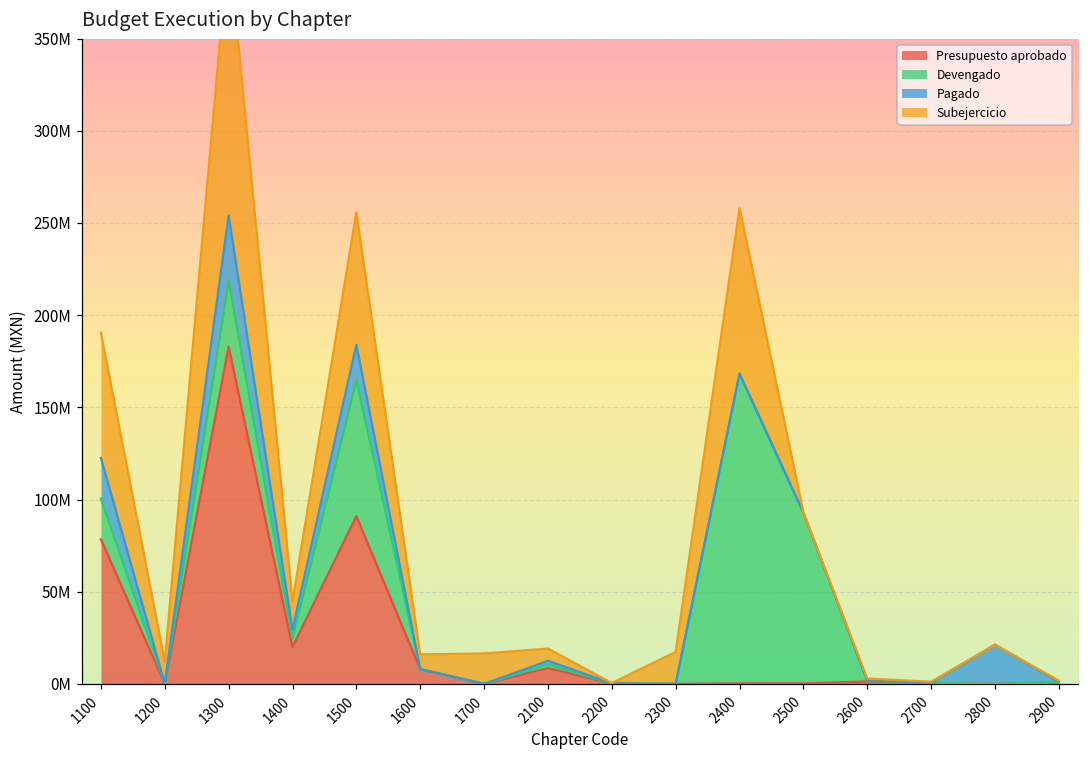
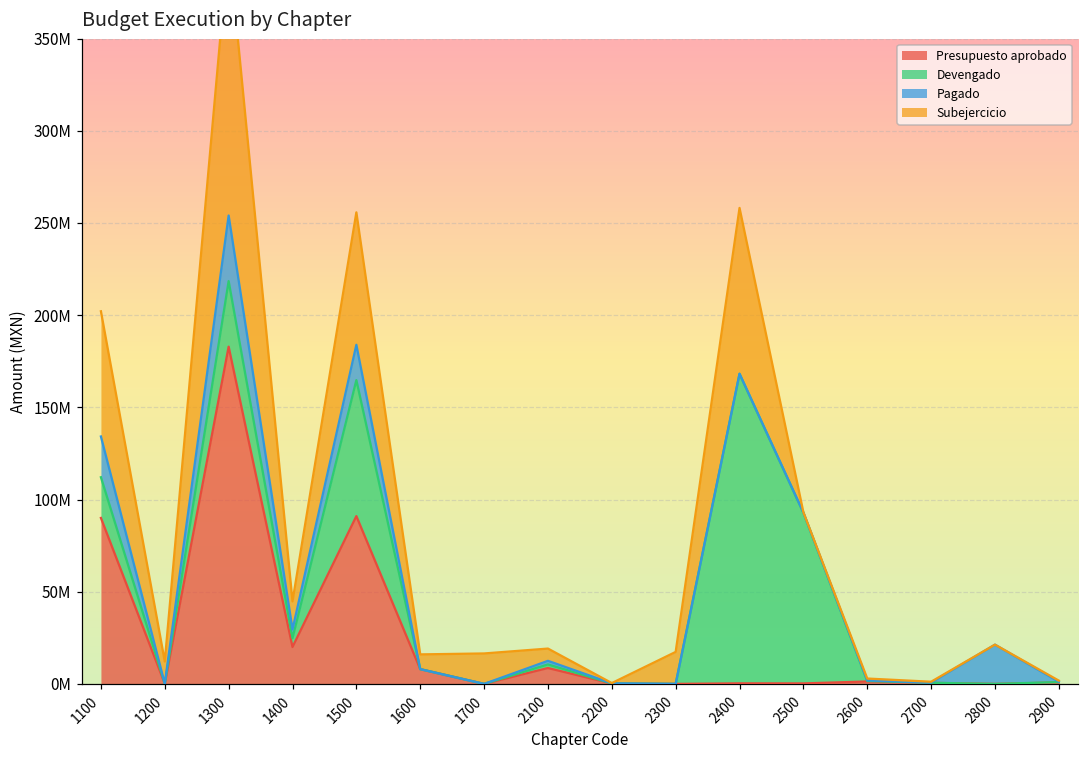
  {
    "Presupuesto aprobado": {
-     "1100": 78000000,
+     "1100": 90000000,
      "1300": 183000000,
      "1400": 20000000,
      "1500": 91000000,
      "2100": 9000000,
      "2400": 0,
      "2500": 0
    },
    "Devengado": {
      "1100": 22000000,
      "1300": 36000000,
      "1400": 5000000,
      "1500": 74000000,
      "2100": 2000000
    },
    "Pagado": {
      "1100": 22000000,
      "1300": 36000000,
      "1400": 5000000,
      "1500": 19000000,
      "2100": 2000000
    },
    "Subejercicio": {
      "1100": 68000000,
      "1200": 12000000,
      "1400": 15000000,
      "1500": 72000000,
      "1600": 8000000,
      "1700": 17000000,
      "2100": 7000000,
      "2300": 17000000,
      "2400": 90000000
    }
  }
